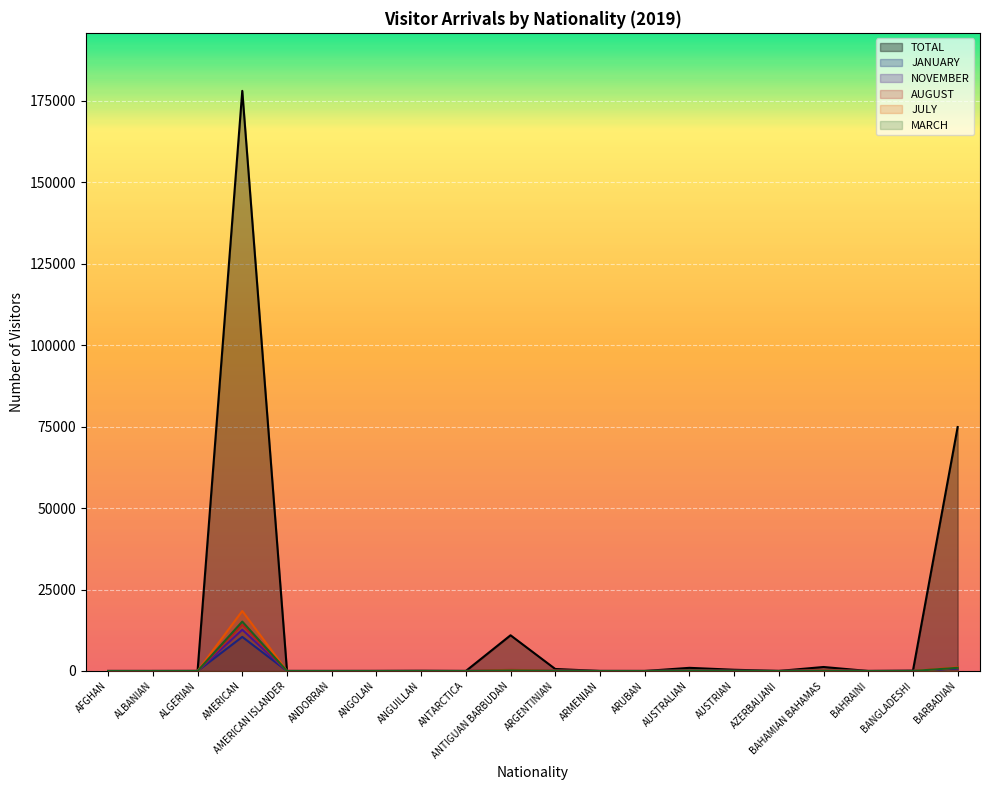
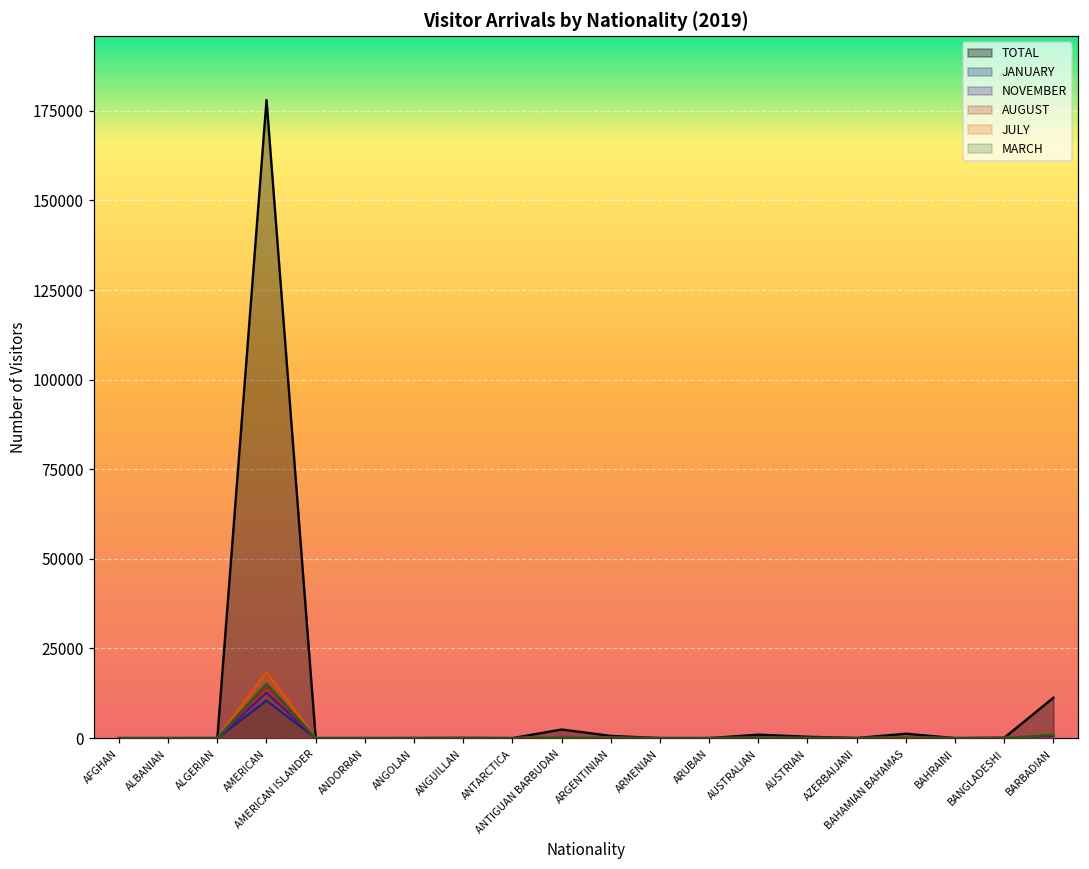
  {
    "TOTAL": {
      "AMERICAN": 178000,
-     "ANTIGUAN BARBUDAN": 11000,
+     "ANTIGUAN BARBUDAN": 2000,
      "AUSTRALIAN": 1000,
      "BAHAMIAN BAHAMAS": 1000,
-     "BARBADIAN": 75000
+     "BARBADIAN": 11000
    }
  }
